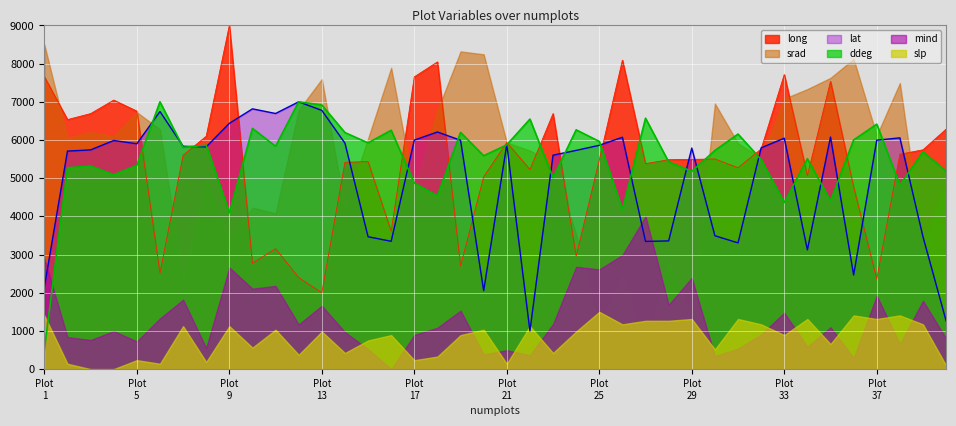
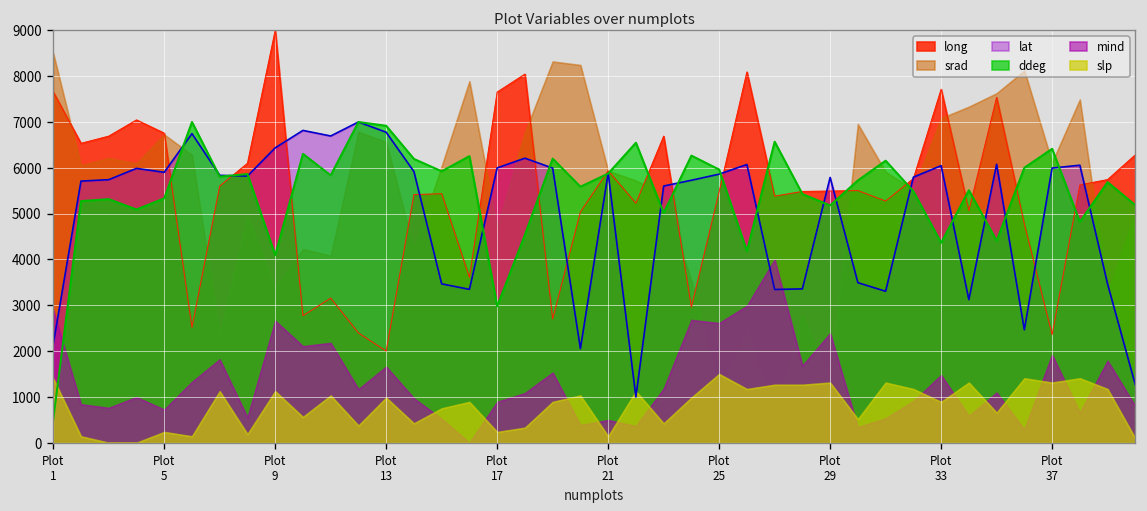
  {
    "long": {
      "Plot 1": 7700,
      "Plot 9": 9000,
      "Plot 13": 2000,
      "Plot 17": 7700,
      "Plot 25": 5500,
      "Plot 29": 5500,
      "Plot 33": 7700,
      "Plot 37": 2400
    },
    "srad": {
      "Plot 1": 8500,
      "Plot 9": 3400,
-     "Plot 13": 7600,
+     "Plot 13": 6600,
      "Plot 17": 4700,
      "Plot 25": 1000,
      "Plot 33": 7100,
      "Plot 37": 6100
    },
    "ddeg": {
      "Plot 1": 500,
      "Plot 5": 5300,
      "Plot 9": 4100,
      "Plot 13": 6900,
-     "Plot 17": 4900,
+     "Plot 17": 3000,
      "Plot 25": 6000,
      "Plot 29": 5200,
      "Plot 33": 4400,
      "Plot 37": 6400
    },
    "slp": {
      "Plot 1": 1400,
      "Plot 5": 200,
      "Plot 9": 1100,
      "Plot 13": 1000,
      "Plot 17": 200,
      "Plot 21": 100,
      "Plot 25": 1500,
      "Plot 33": 900,
      "Plot 37": 1300
    }
  }
